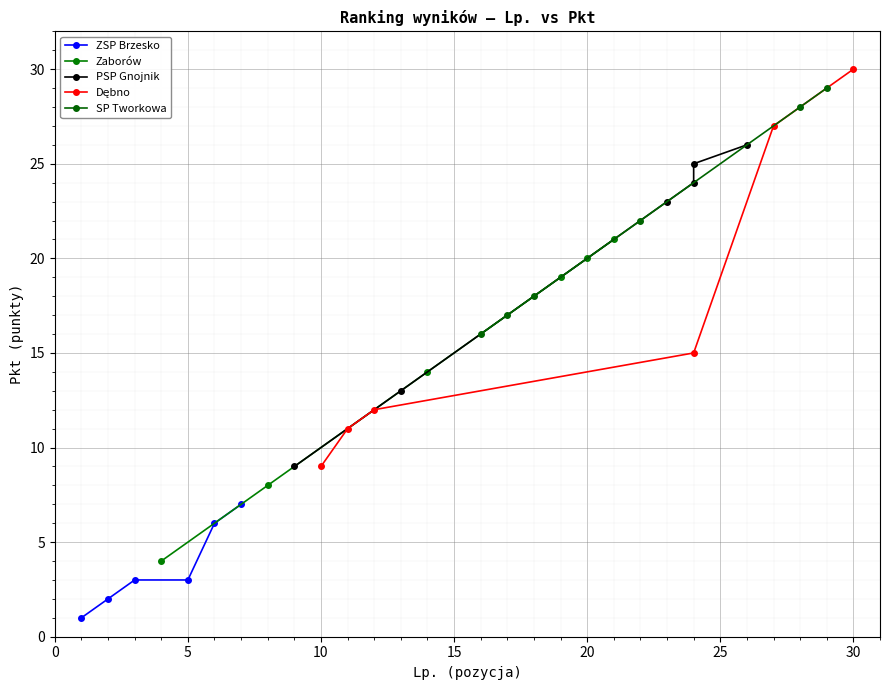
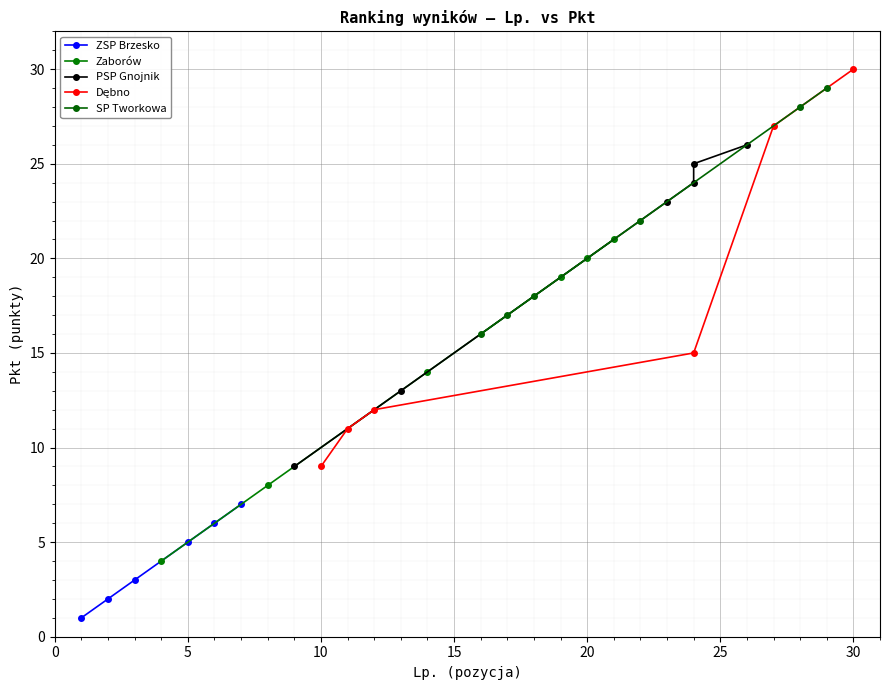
  {
    "ZSP Brzesko": {
-     "5": 3
+     "5": 5
    },
    "Dębno": {
      "10": 9,
      "30": 30
    }
  }
